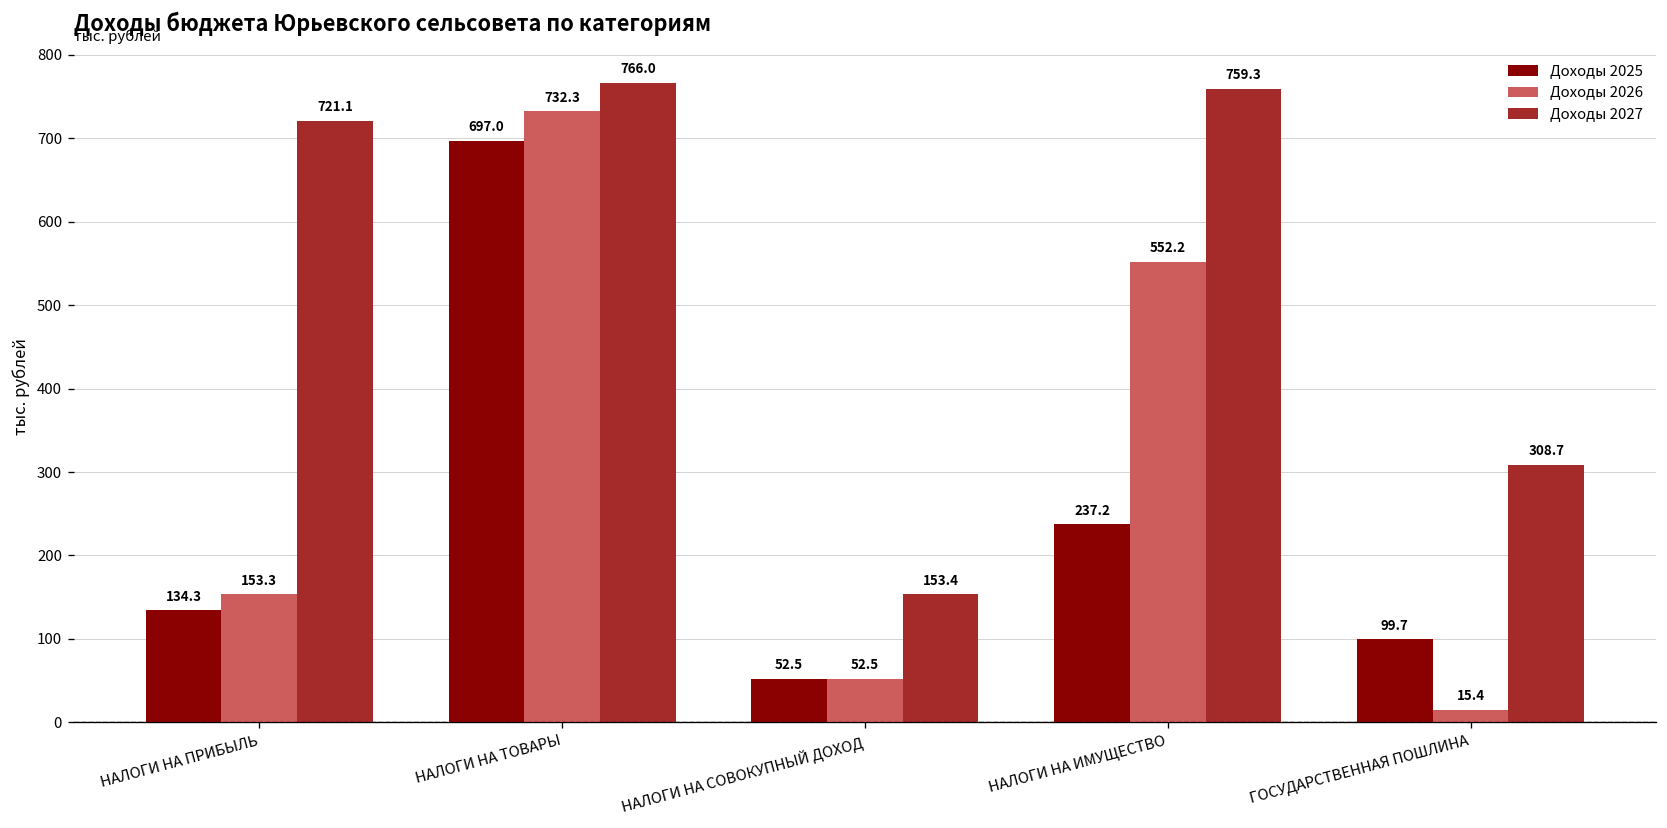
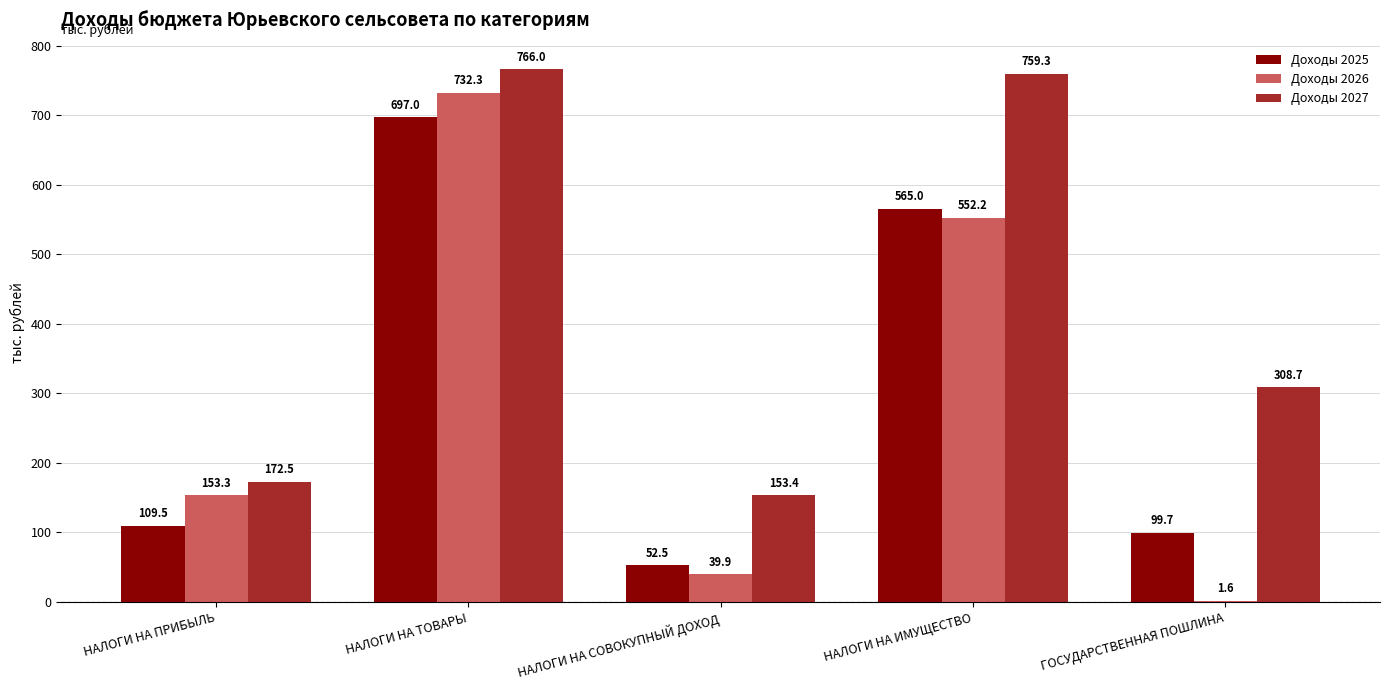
  {
    "Доходы 2025": {
-     "НАЛОГИ НА ПРИБЫЛЬ": 134.3,
+     "НАЛОГИ НА ПРИБЫЛЬ": 109.5,
      "НАЛОГИ НА ТОВАРЫ": 697.0,
      "НАЛОГИ НА СОВОКУПНЫЙ ДОХОД": 52.5,
-     "НАЛОГИ НА ИМУЩЕСТВО": 237.2,
+     "НАЛОГИ НА ИМУЩЕСТВО": 565.0,
      "ГОСУДАРСТВЕННАЯ ПОШЛИНА": 99.7
    },
    "Доходы 2026": {
      "НАЛОГИ НА ПРИБЫЛЬ": 153.3,
      "НАЛОГИ НА ТОВАРЫ": 732.3,
-     "НАЛОГИ НА СОВОКУПНЫЙ ДОХОД": 52.5,
+     "НАЛОГИ НА СОВОКУПНЫЙ ДОХОД": 39.9,
      "НАЛОГИ НА ИМУЩЕСТВО": 552.2,
-     "ГОСУДАРСТВЕННАЯ ПОШЛИНА": 15.4
+     "ГОСУДАРСТВЕННАЯ ПОШЛИНА": 1.6
    },
    "Доходы 2027": {
-     "НАЛОГИ НА ПРИБЫЛЬ": 721.1,
+     "НАЛОГИ НА ПРИБЫЛЬ": 172.5,
      "НАЛОГИ НА ТОВАРЫ": 766.0,
      "НАЛОГИ НА СОВОКУПНЫЙ ДОХОД": 153.4,
      "НАЛОГИ НА ИМУЩЕСТВО": 759.3,
      "ГОСУДАРСТВЕННАЯ ПОШЛИНА": 308.7
    }
  }
